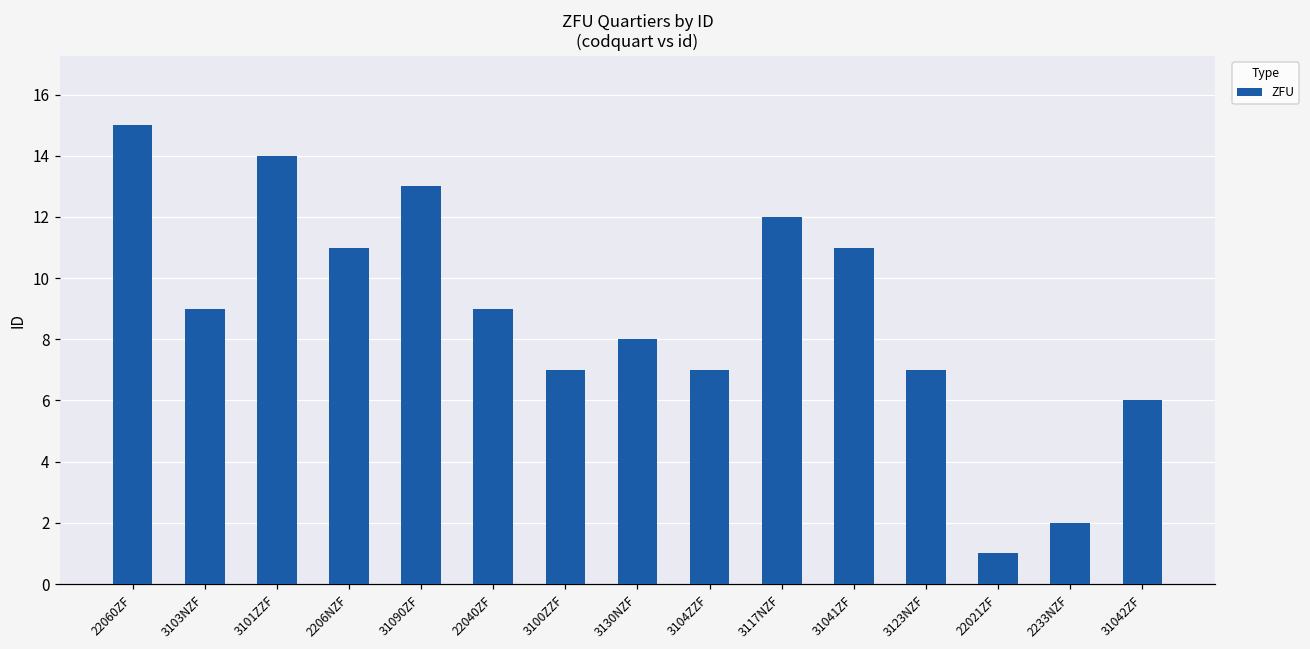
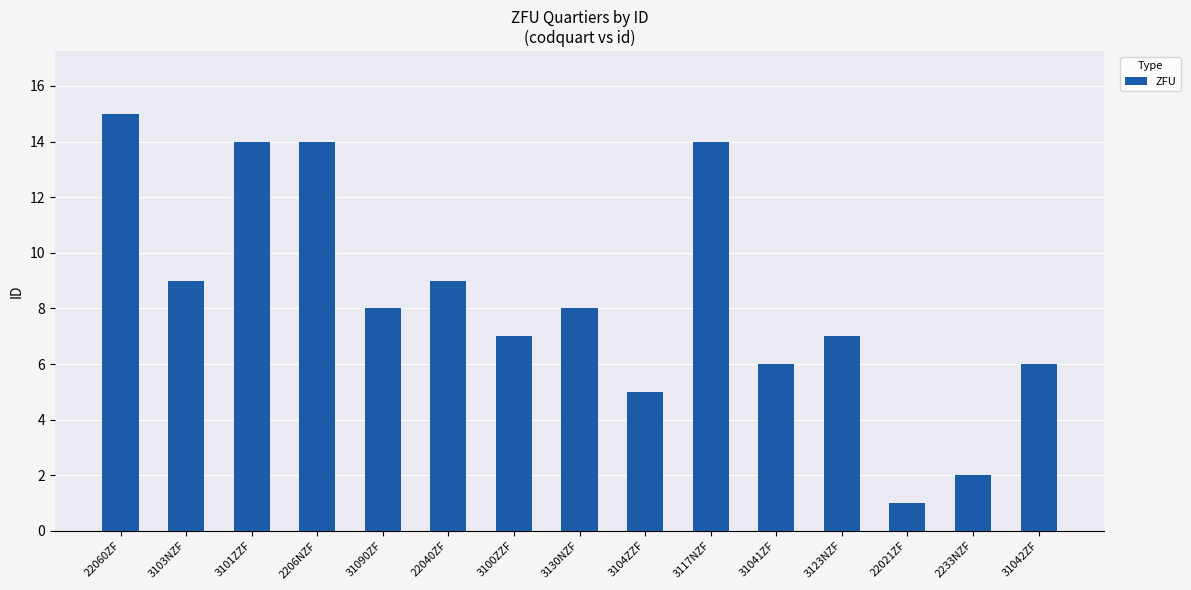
  {
    "22060ZF": 15,
    "3103NZF": 9,
    "3101ZZF": 14,
-   "2206NZF": 11,
-   "31090ZF": 13,
+   "2206NZF": 14,
+   "31090ZF": 8,
    "22040ZF": 9,
    "3100ZZF": 7,
    "3130NZF": 8,
-   "3104ZZF": 7,
-   "3117NZF": 12,
-   "31041ZF": 11,
+   "3104ZZF": 5,
+   "3117NZF": 14,
+   "31041ZF": 6,
    "3123NZF": 7,
    "22021ZF": 1,
    "2233NZF": 2,
    "31042ZF": 6
  }
